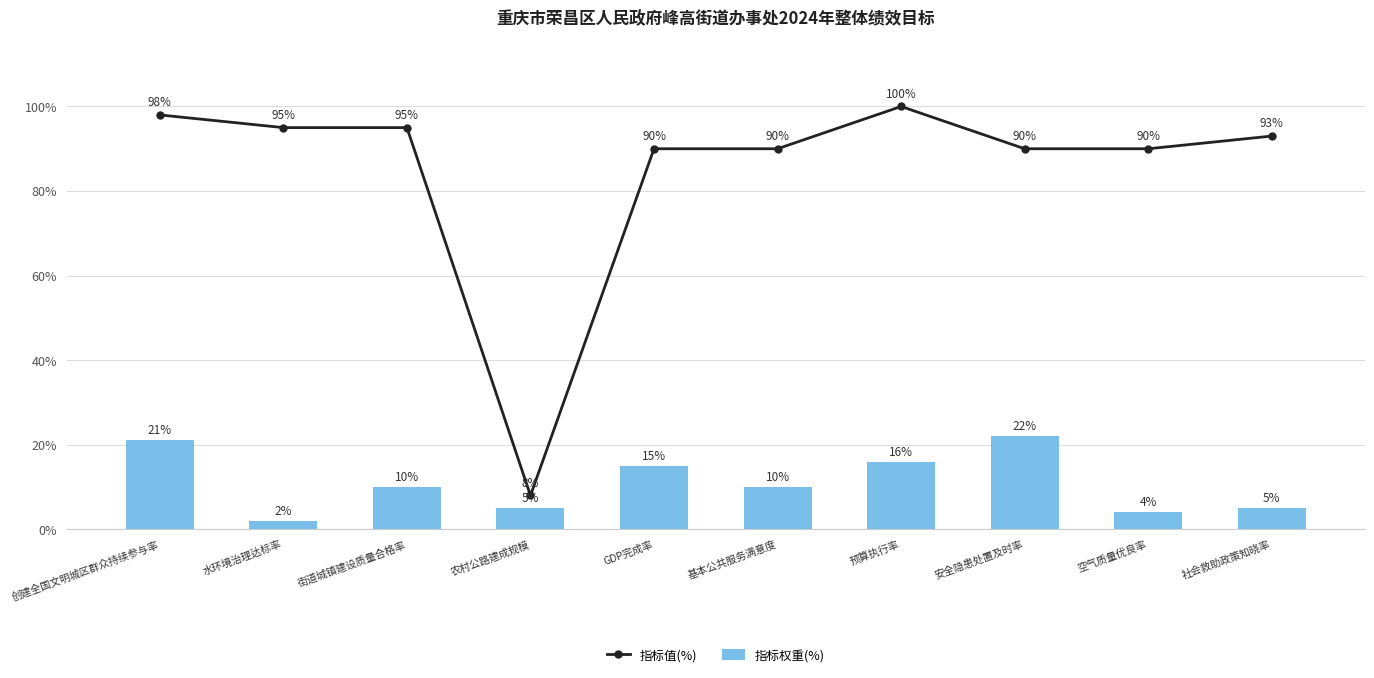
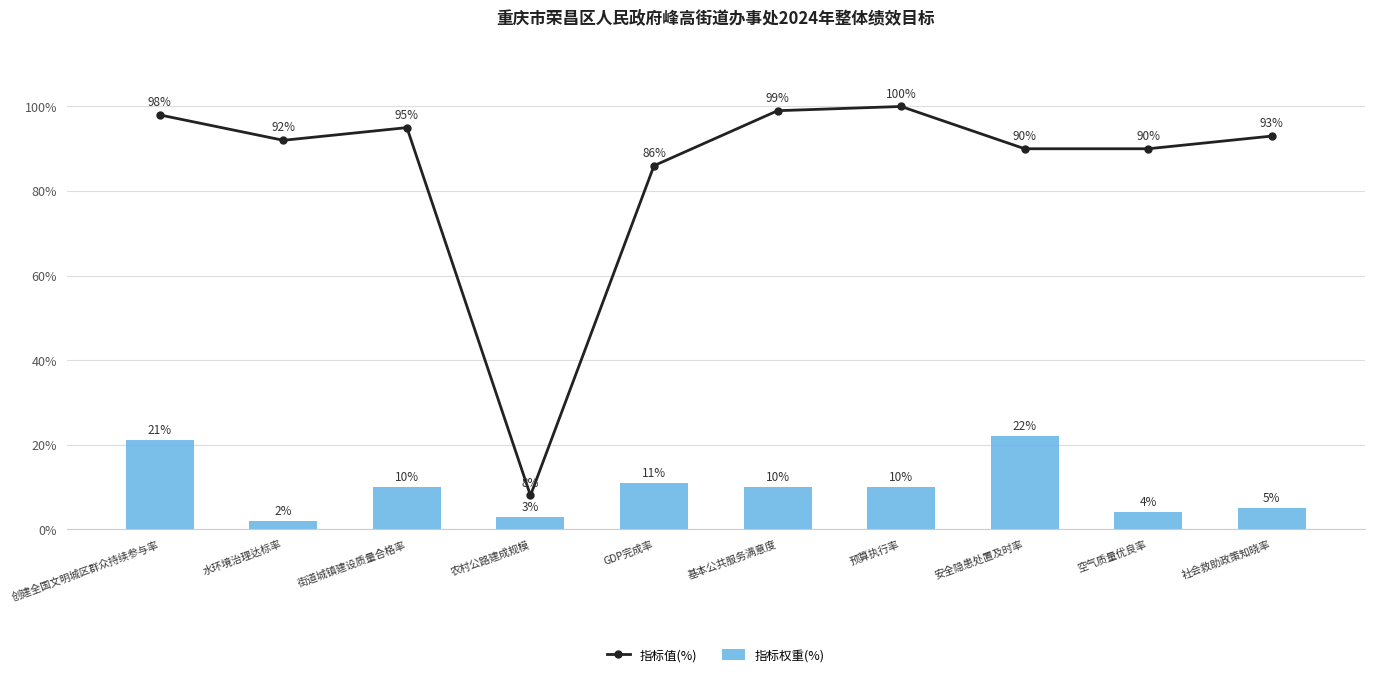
  {
    "指标值(%)": {
      "创建全国文明城区群众持续参与率": "98%",
-     "水环境治理达标率": "95%",
+     "水环境治理达标率": "92%",
      "街道城镇建设质量合格率": "95%",
      "农村公路建成规模": "8%",
-     "GDP完成率": "90%",
-     "基本公共服务满意度": "90%",
+     "GDP完成率": "86%",
+     "基本公共服务满意度": "99%",
      "预算执行率": "100%",
      "安全隐患处置及时率": "90%",
      "空气质量优良率": "90%",
      "社会救助政策知晓率": "93%"
    },
    "指标权重(%)": {
      "创建全国文明城区群众持续参与率": "21%",
      "水环境治理达标率": "2%",
      "街道城镇建设质量合格率": "10%",
-     "农村公路建成规模": "5%",
-     "GDP完成率": "15%",
+     "农村公路建成规模": "3%",
+     "GDP完成率": "11%",
      "基本公共服务满意度": "10%",
-     "预算执行率": "16%",
+     "预算执行率": "10%",
      "安全隐患处置及时率": "22%",
      "空气质量优良率": "4%",
      "社会救助政策知晓率": "5%"
    }
  }
